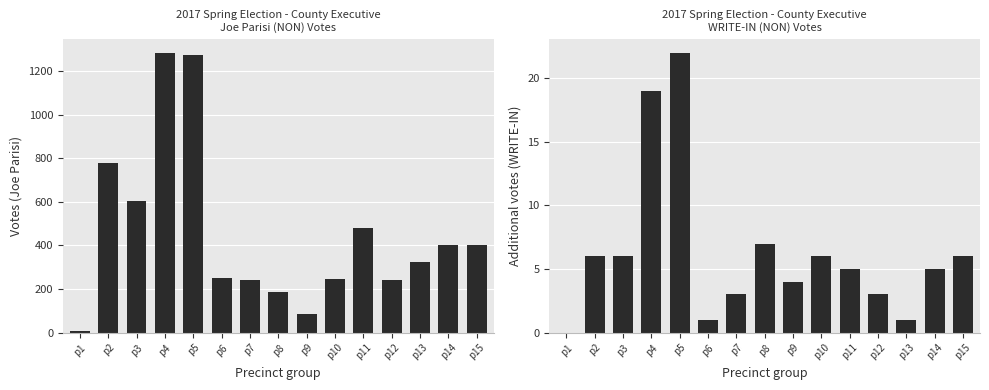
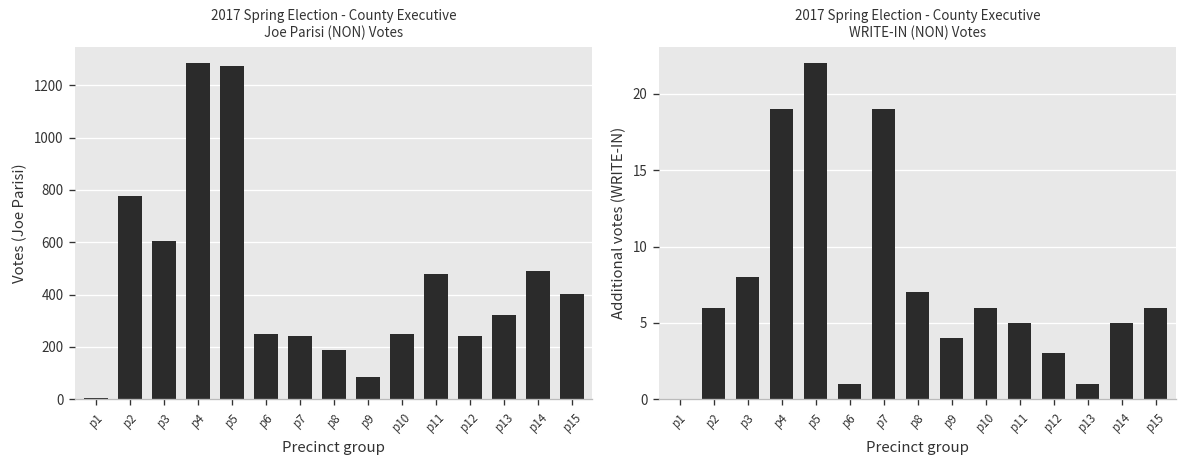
  {
    "2017 Spring Election - County Executive Joe Parisi (NON) Votes": {
      "p2": 780,
      "p3": 600,
      "p4": 1280,
      "p5": 1270,
      "p6": 250,
      "p7": 240,
      "p8": 190,
      "p9": 90,
      "p10": 250,
      "p11": 480,
      "p12": 240,
      "p13": 320,
-     "p14": 400,
+     "p14": 490,
      "p15": 400
    },
    "2017 Spring Election - County Executive WRITE-IN (NON) Votes": {
      "p1": 0,
      "p2": 6,
-     "p3": 6,
+     "p3": 8,
      "p4": 19,
      "p5": 22,
      "p6": 1,
-     "p7": 3,
+     "p7": 19,
      "p8": 7,
      "p9": 4,
      "p10": 6,
      "p11": 5,
      "p12": 3,
      "p13": 1,
      "p14": 5,
      "p15": 6
    }
  }
